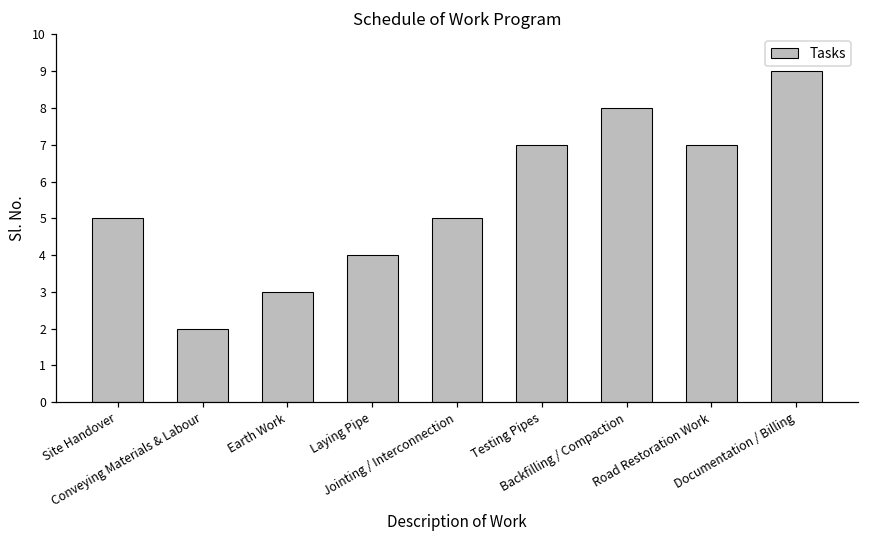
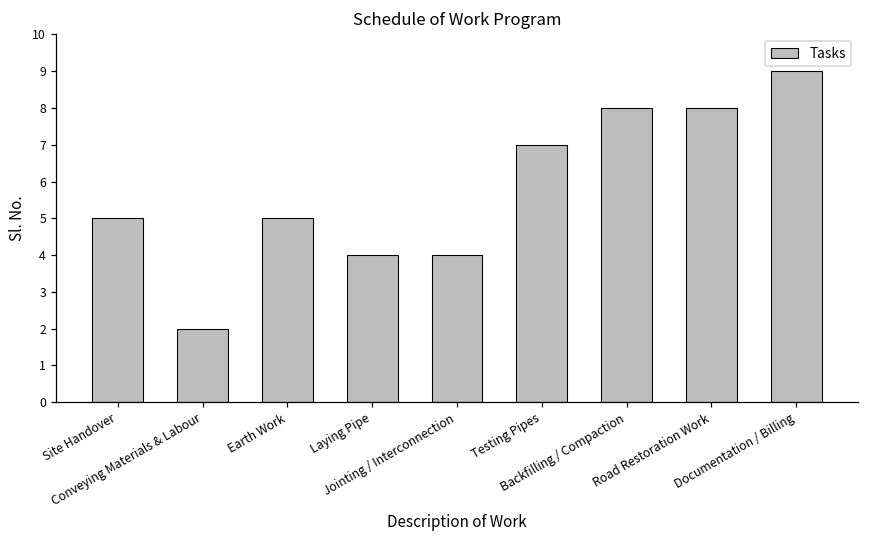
  {
    "Site Handover": 5,
    "Conveying Materials & Labour": 2,
-   "Earth Work": 3,
+   "Earth Work": 5,
    "Laying Pipe": 4,
-   "Jointing / Interconnection": 5,
+   "Jointing / Interconnection": 4,
    "Testing Pipes": 7,
    "Backfilling / Compaction": 8,
-   "Road Restoration Work": 7,
+   "Road Restoration Work": 8,
    "Documentation / Billing": 9
  }
